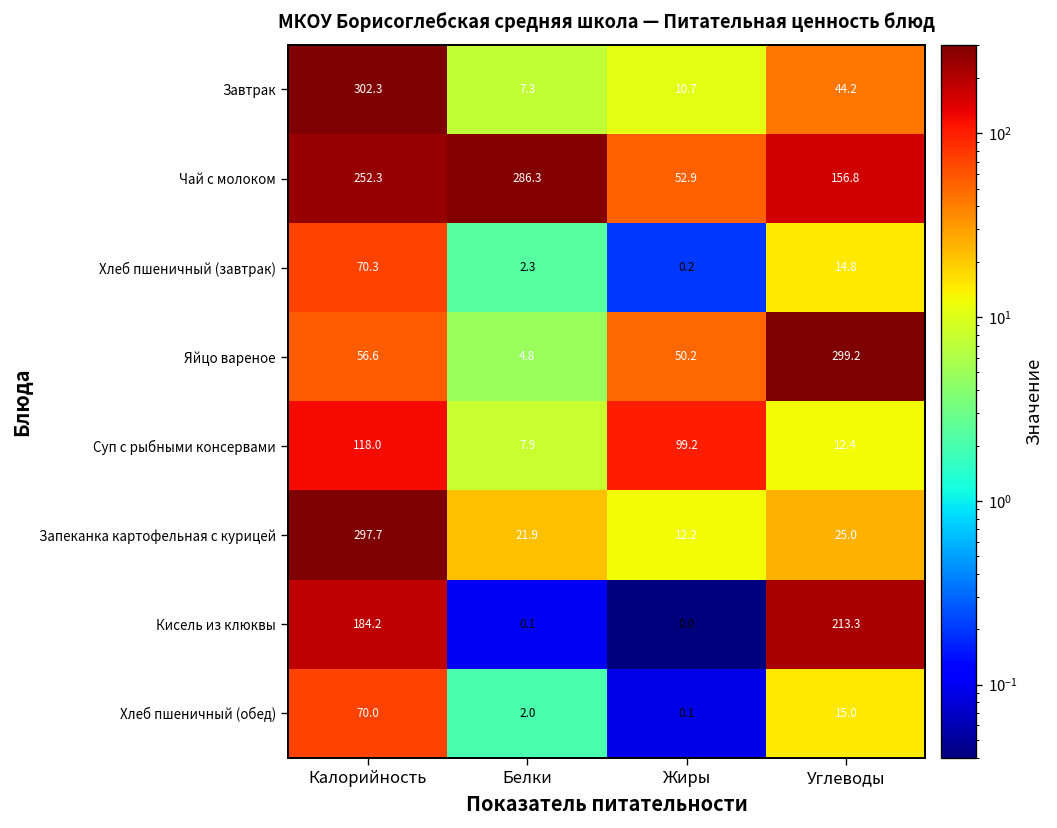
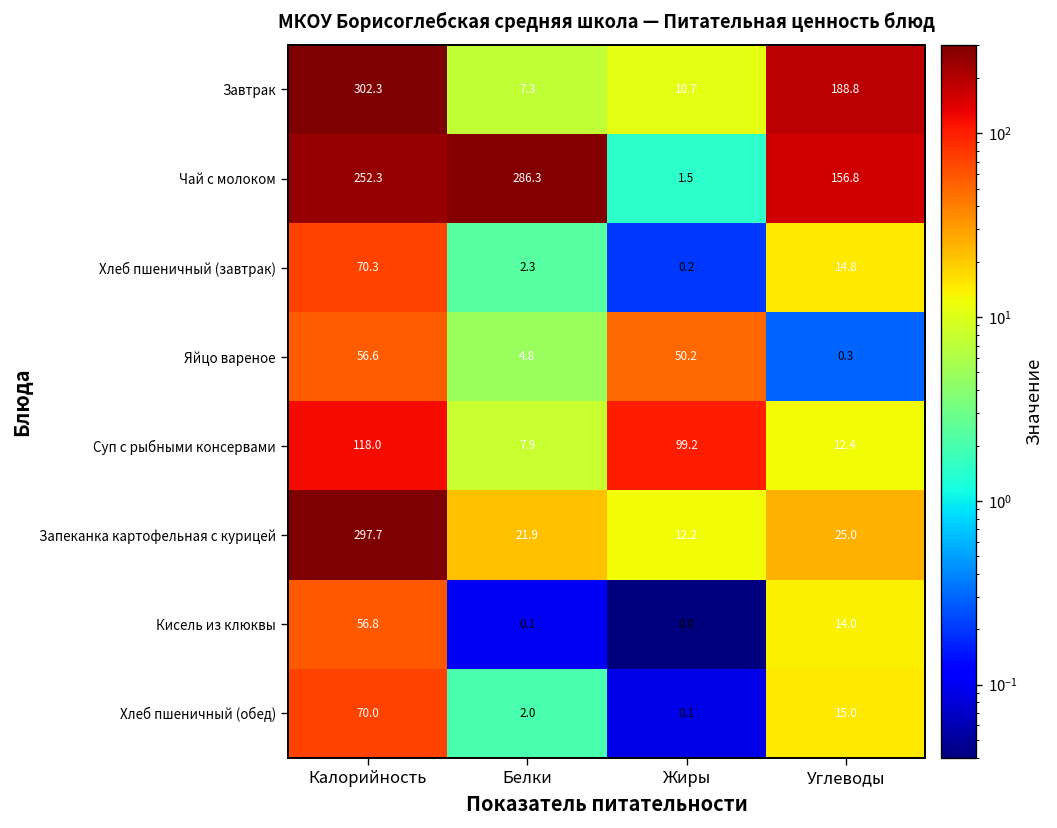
  {
    "Завтрак": {
      "Калорийность": 302.3,
      "Белки": 7.3,
      "Жиры": 10.7,
-     "Углеводы": 44.2
+     "Углеводы": 188.8
    },
    "Чай с молоком": {
      "Калорийность": 252.3,
      "Белки": 286.3,
-     "Жиры": 52.9,
+     "Жиры": 1.5,
      "Углеводы": 156.8
    },
    "Хлеб пшеничный (завтрак)": {
      "Калорийность": 70.3,
      "Белки": 2.3,
      "Жиры": 0.2,
      "Углеводы": 14.8
    },
    "Яйцо вареное": {
      "Калорийность": 56.6,
      "Белки": 4.8,
      "Жиры": 50.2,
-     "Углеводы": 299.2
+     "Углеводы": 0.3
    },
    "Суп с рыбными консервами": {
      "Калорийность": 118.0,
      "Белки": 7.9,
      "Жиры": 99.2,
      "Углеводы": 12.4
    },
    "Запеканка картофельная с курицей": {
      "Калорийность": 297.7,
      "Белки": 21.9,
      "Жиры": 12.2,
      "Углеводы": 25.0
    },
    "Кисель из клюквы": {
-     "Калорийность": 184.2,
+     "Калорийность": 56.8,
      "Белки": 0.1,
      "Жиры": 0.0,
-     "Углеводы": 213.3
+     "Углеводы": 14.0
    },
    "Хлеб пшеничный (обед)": {
      "Калорийность": 70.0,
      "Белки": 2.0,
      "Жиры": 0.1,
      "Углеводы": 15.0
    }
  }
